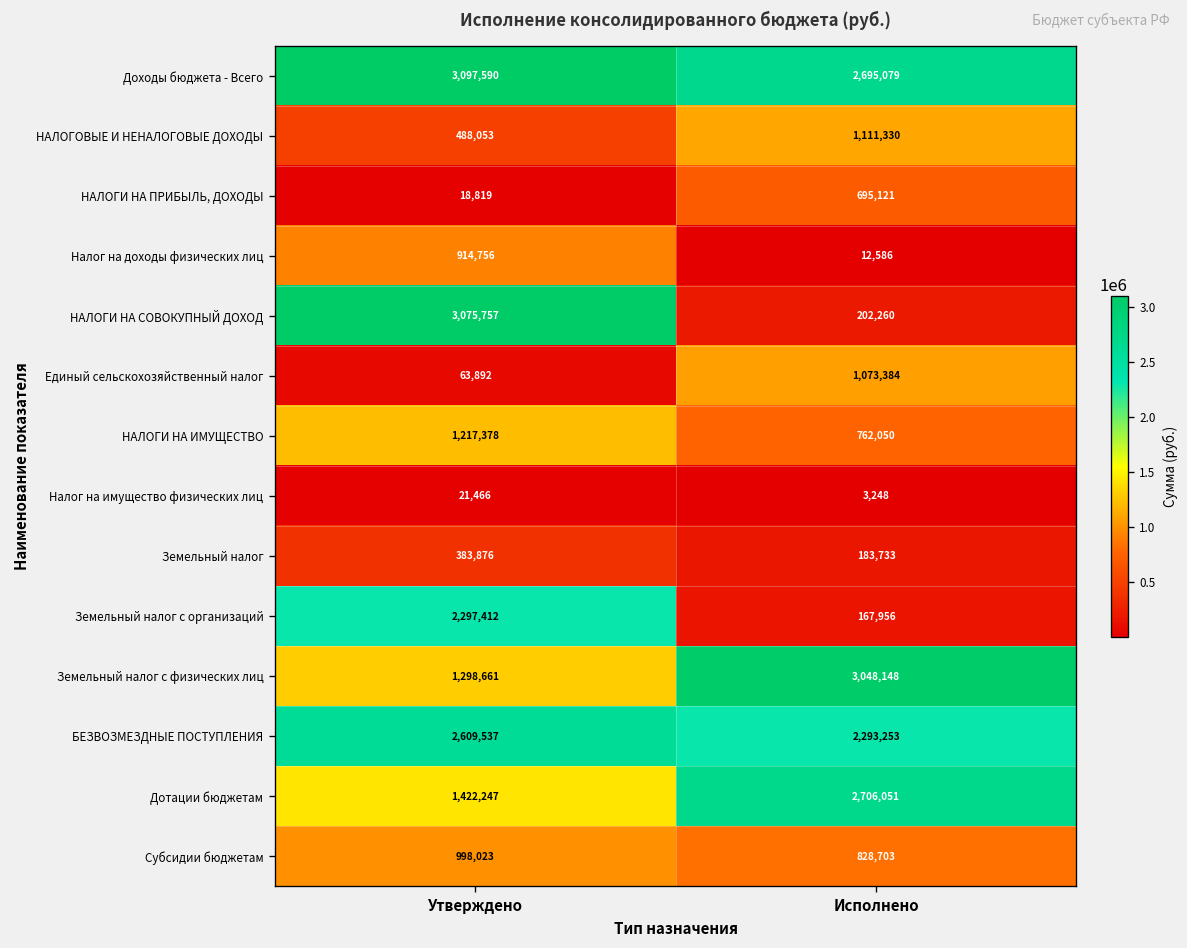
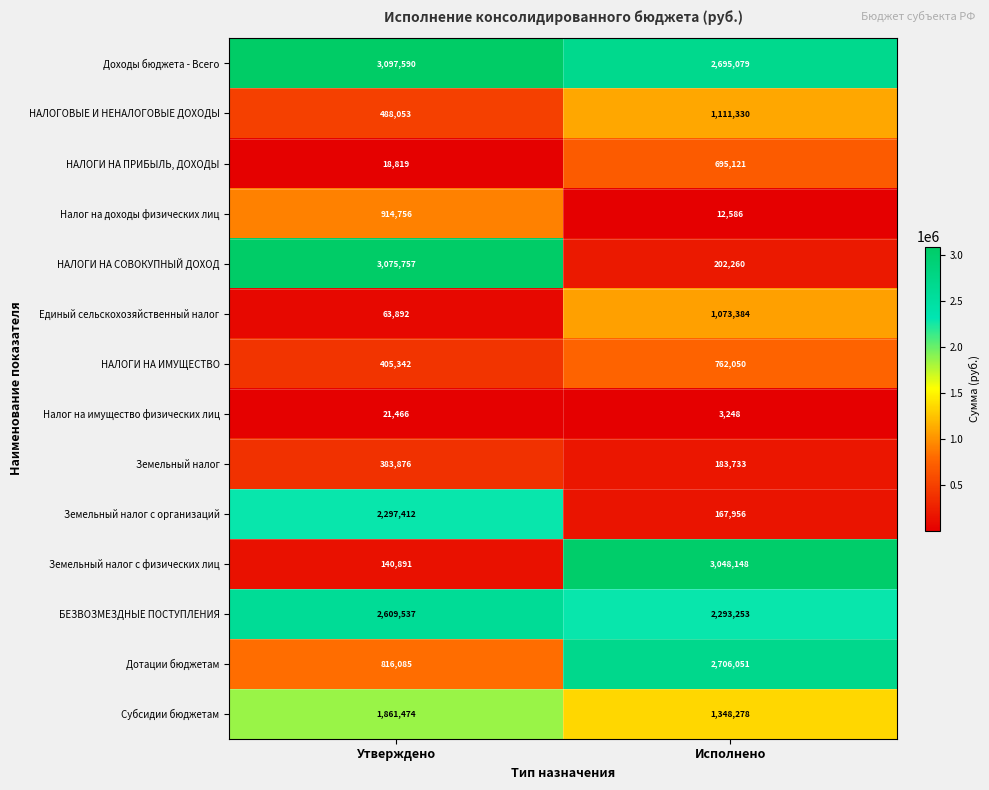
  {
    "Доходы бюджета - Всего": {
      "Утверждено": "3,097,590",
      "Исполнено": "2,695,079"
    },
    "НАЛОГОВЫЕ И НЕНАЛОГОВЫЕ ДОХОДЫ": {
      "Утверждено": "488,053",
      "Исполнено": "1,111,330"
    },
    "НАЛОГИ НА ПРИБЫЛЬ, ДОХОДЫ": {
      "Утверждено": "18,819",
      "Исполнено": "695,121"
    },
    "Налог на доходы физических лиц": {
      "Утверждено": "914,756",
      "Исполнено": "12,586"
    },
    "НАЛОГИ НА СОВОКУПНЫЙ ДОХОД": {
      "Утверждено": "3,075,757",
      "Исполнено": "202,260"
    },
    "Единый сельскохозяйственный налог": {
      "Утверждено": "63,892",
      "Исполнено": "1,073,384"
    },
    "НАЛОГИ НА ИМУЩЕСТВО": {
-     "Утверждено": "1,217,378",
+     "Утверждено": "405,342",
      "Исполнено": "762,050"
    },
    "Налог на имущество физических лиц": {
      "Утверждено": "21,466",
      "Исполнено": "3,248"
    },
    "Земельный налог": {
      "Утверждено": "383,876",
      "Исполнено": "183,733"
    },
    "Земельный налог с организаций": {
      "Утверждено": "2,297,412",
      "Исполнено": "167,956"
    },
    "Земельный налог с физических лиц": {
-     "Утверждено": "1,298,661",
+     "Утверждено": "140,891",
      "Исполнено": "3,048,148"
    },
    "БЕЗВОЗМЕЗДНЫЕ ПОСТУПЛЕНИЯ": {
      "Утверждено": "2,609,537",
      "Исполнено": "2,293,253"
    },
    "Дотации бюджетам": {
-     "Утверждено": "1,422,247",
+     "Утверждено": "816,085",
      "Исполнено": "2,706,051"
    },
    "Субсидии бюджетам": {
-     "Утверждено": "998,023",
-     "Исполнено": "828,703"
+     "Утверждено": "1,861,474",
+     "Исполнено": "1,348,278"
    }
  }
